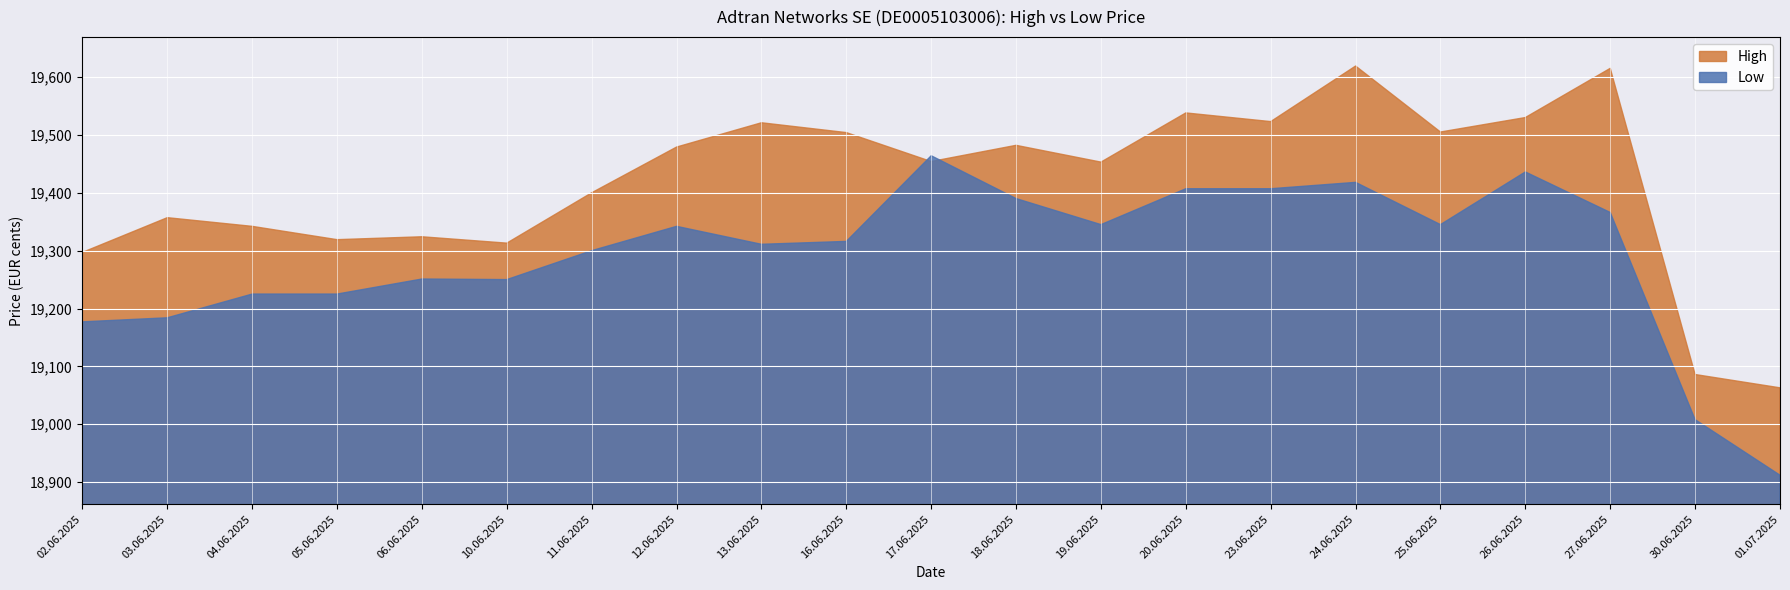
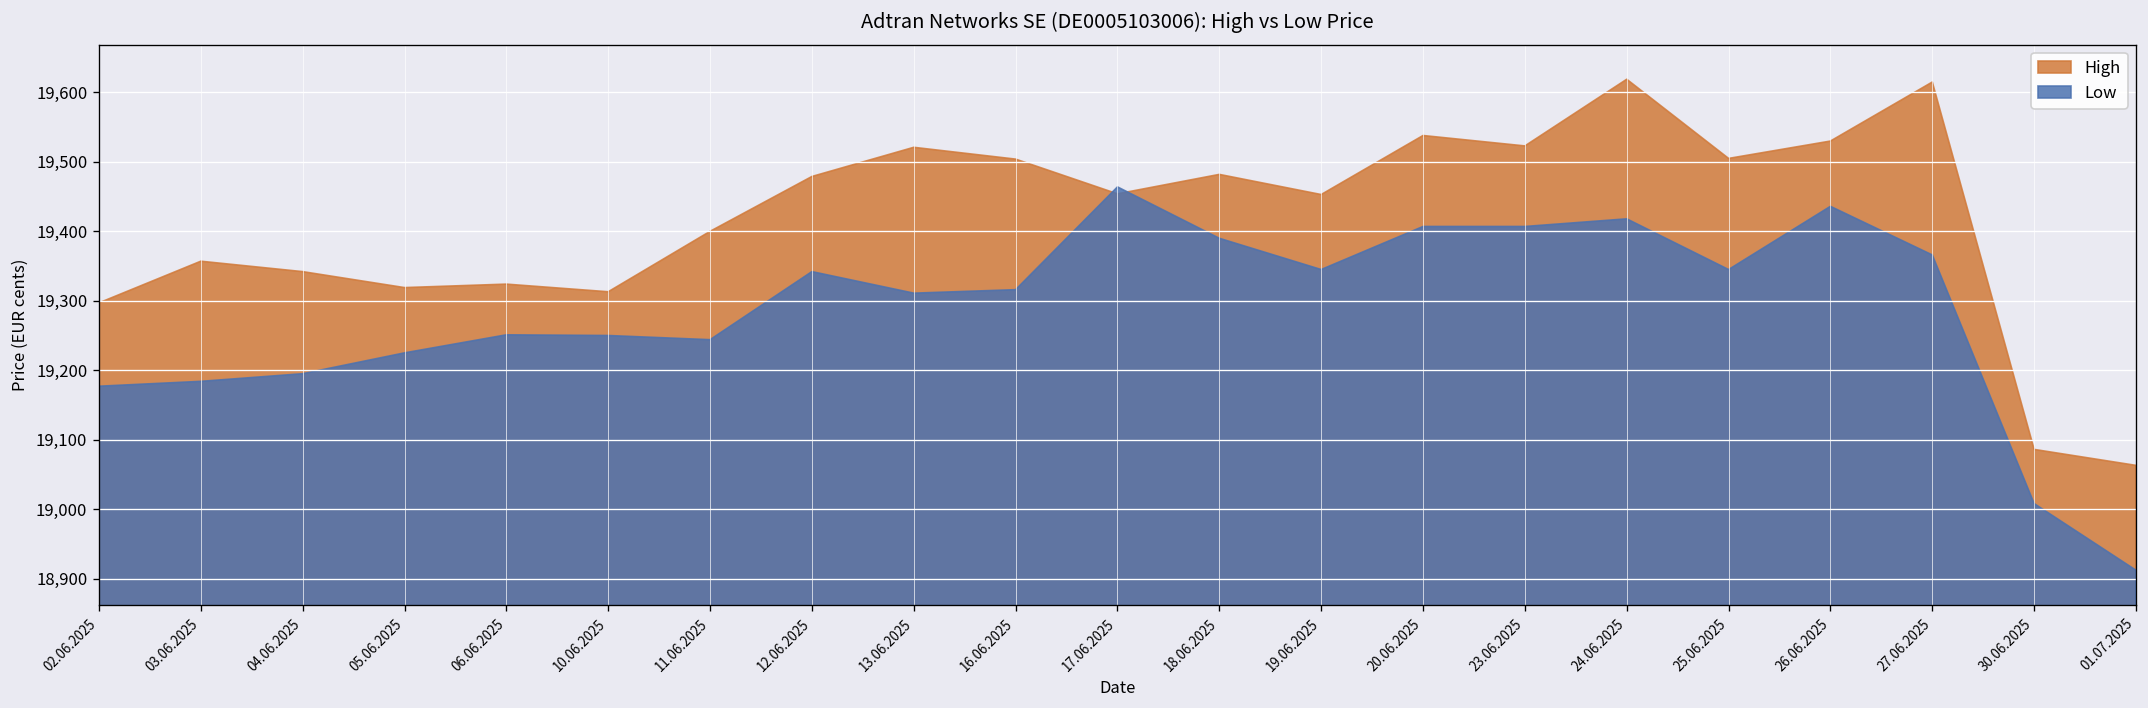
  {
    "High": {
      "02.06.2025": "19,300",
      "03.06.2025": "19,360",
      "04.06.2025": "19,340",
      "05.06.2025": "19,320",
      "06.06.2025": "19,320",
      "10.06.2025": "19,310",
      "11.06.2025": "19,400",
      "12.06.2025": "19,480",
      "13.06.2025": "19,520",
      "16.06.2025": "19,500",
      "17.06.2025": "19,450",
      "18.06.2025": "19,480",
      "19.06.2025": "19,450",
      "20.06.2025": "19,540",
      "23.06.2025": "19,520",
      "24.06.2025": "19,620",
      "25.06.2025": "19,510",
      "26.06.2025": "19,530",
      "27.06.2025": "19,620",
      "30.06.2025": "19,090",
      "01.07.2025": "19,060"
    },
    "Low": {
      "02.06.2025": "19,180",
      "03.06.2025": "19,180",
-     "04.06.2025": "19,230",
+     "04.06.2025": "19,200",
      "05.06.2025": "19,230",
      "06.06.2025": "19,250",
      "10.06.2025": "19,250",
-     "11.06.2025": "19,300",
+     "11.06.2025": "19,240",
      "12.06.2025": "19,340",
      "13.06.2025": "19,310",
      "16.06.2025": "19,320",
      "17.06.2025": "19,460",
      "18.06.2025": "19,390",
      "19.06.2025": "19,350",
      "20.06.2025": "19,410",
      "23.06.2025": "19,410",
      "24.06.2025": "19,420",
      "25.06.2025": "19,350",
      "26.06.2025": "19,440",
      "27.06.2025": "19,370",
      "30.06.2025": "19,010",
      "01.07.2025": "18,910"
    }
  }
